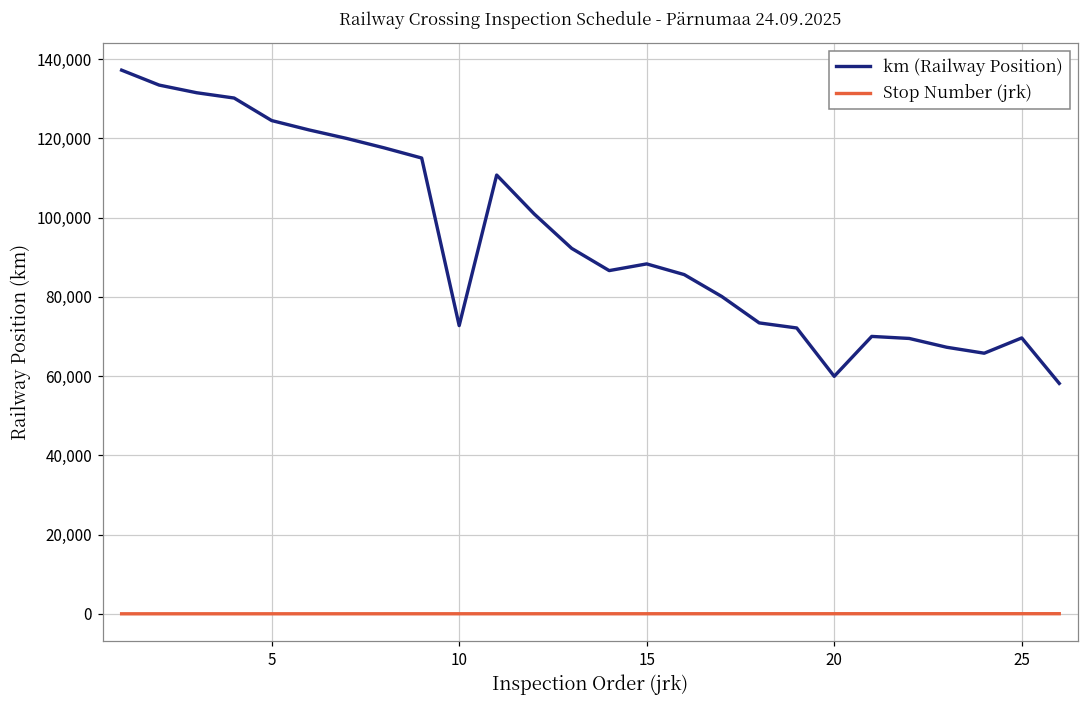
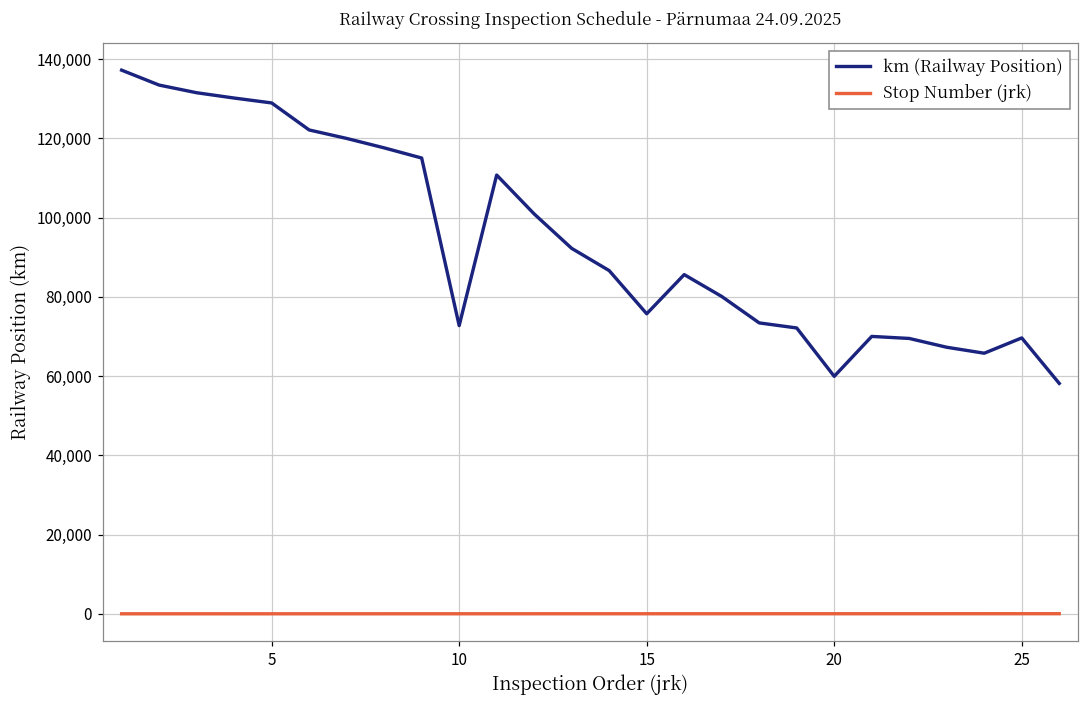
  {
    "km (Railway Position)": {
-     "5": "125,000",
+     "5": "129,000",
      "10": "73,000",
-     "15": "88,000",
+     "15": "76,000",
      "20": "60,000",
      "25": "70,000"
    },
    "Stop Number (jrk)": {
      "5": "0",
      "10": "0",
      "15": "0",
      "20": "0",
      "25": "0"
    }
  }
